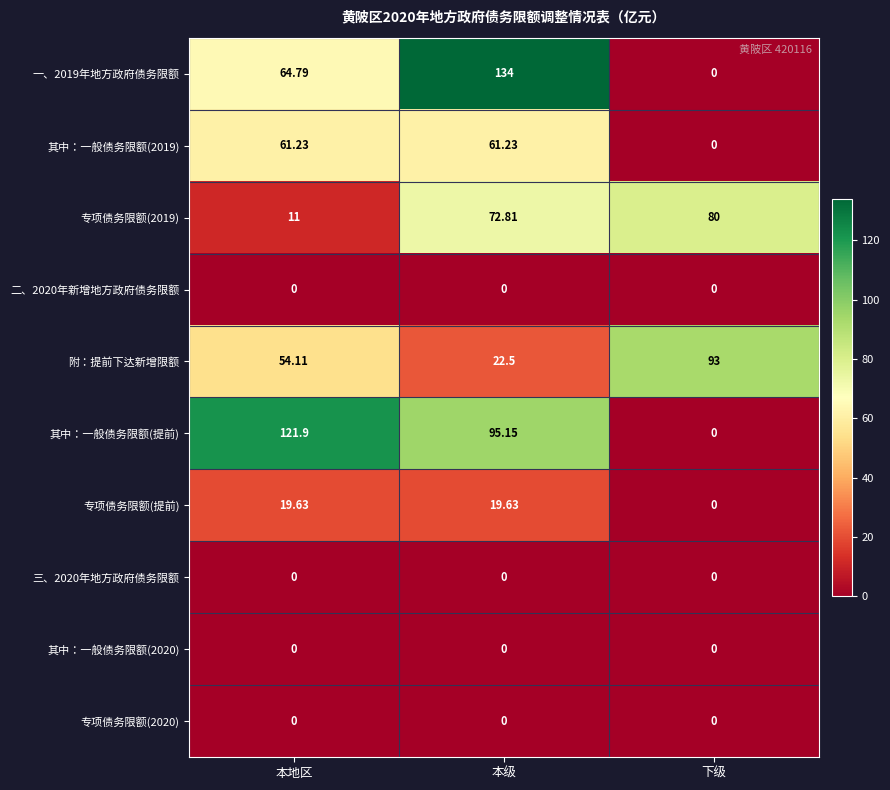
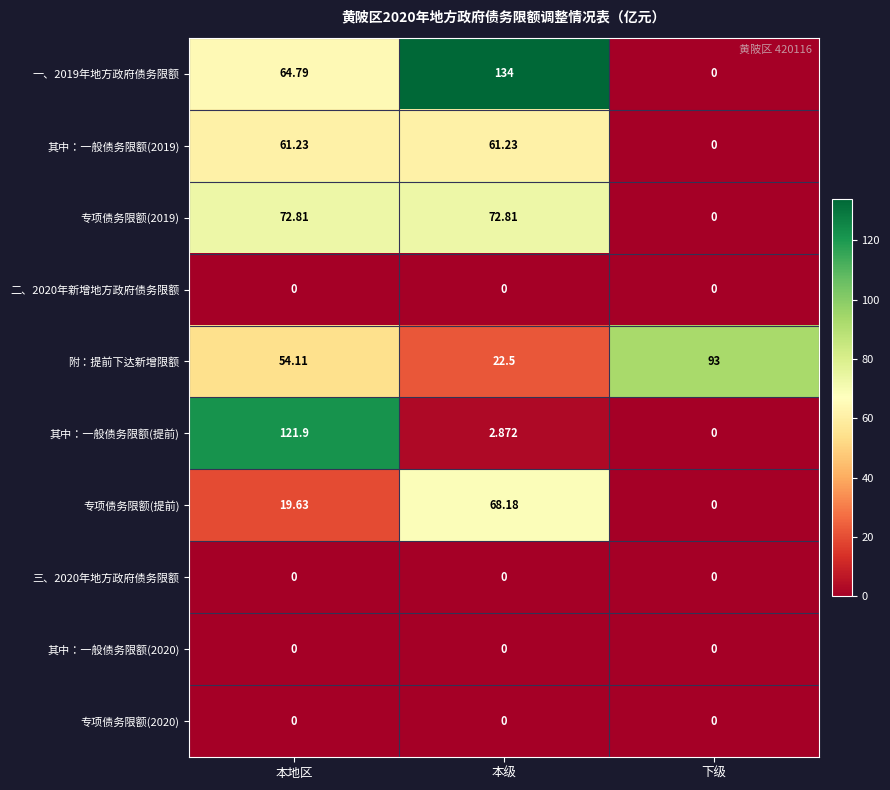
  {
    "一、2019年地方政府债务限额": {
      "本地区": 64.79,
      "本级": 134
    },
    "其中：一般债务限额(2019)": {
      "本地区": 61.23,
      "本级": 61.23,
      "下级": 0
    },
    "专项债务限额(2019)": {
-     "本地区": 11,
+     "本地区": 72.81,
      "本级": 72.81,
-     "下级": 80
+     "下级": 0
    },
    "二、2020年新增地方政府债务限额": {
      "本地区": 0,
      "本级": 0,
      "下级": 0
    },
    "附：提前下达新增限额": {
      "本地区": 54.11,
      "本级": 22.5,
      "下级": 93
    },
    "其中：一般债务限额(提前)": {
      "本地区": 121.9,
-     "本级": 95.15,
+     "本级": 2.872,
      "下级": 0
    },
    "专项债务限额(提前)": {
      "本地区": 19.63,
-     "本级": 19.63,
+     "本级": 68.18,
      "下级": 0
    },
    "三、2020年地方政府债务限额": {
      "本地区": 0,
      "本级": 0,
      "下级": 0
    },
    "其中：一般债务限额(2020)": {
      "本地区": 0,
      "本级": 0,
      "下级": 0
    },
    "专项债务限额(2020)": {
      "本地区": 0,
      "本级": 0,
      "下级": 0
    }
  }
